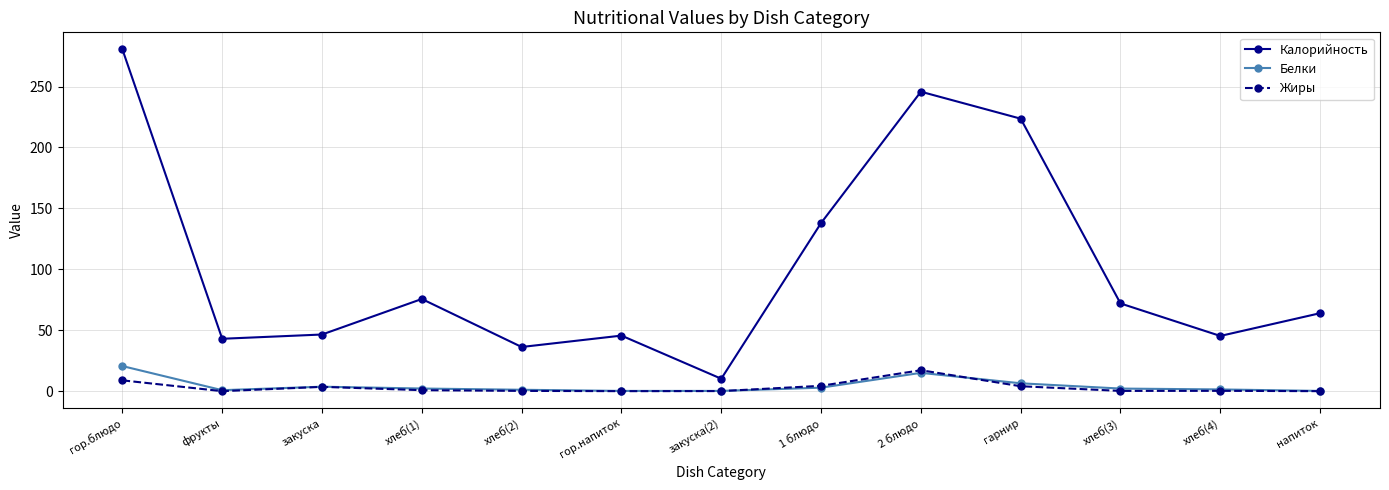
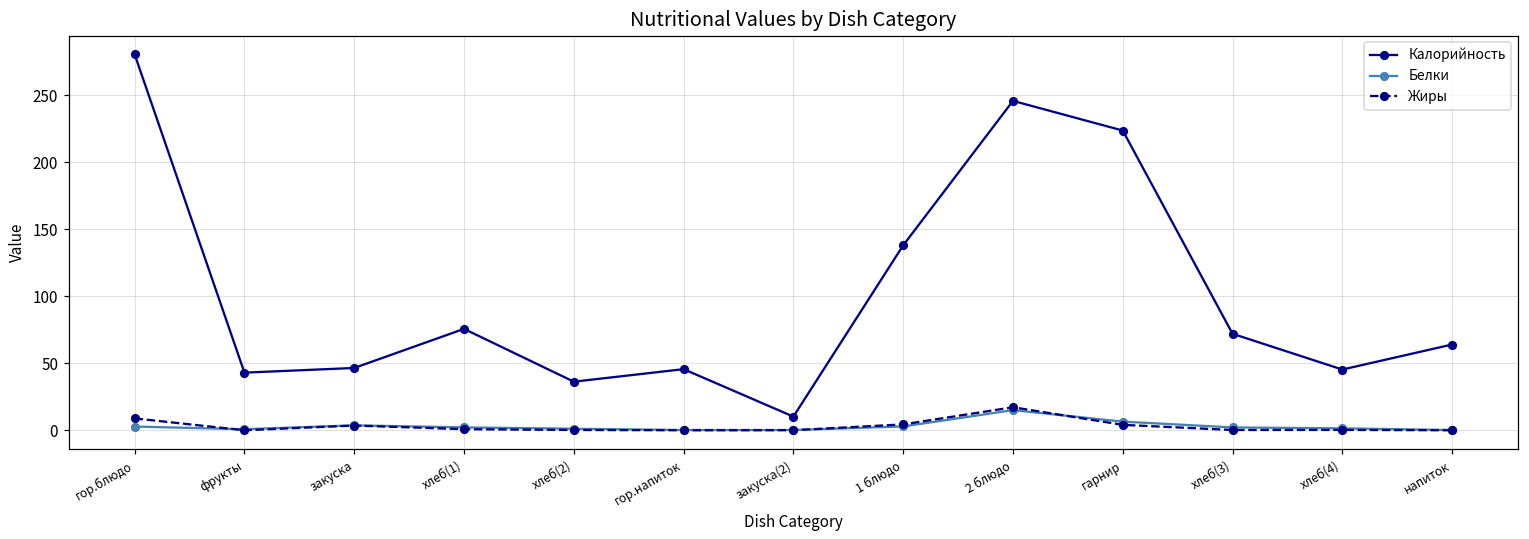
  {
    "Белки": {
-     "гор.блюдо": 21,
+     "гор.блюдо": 3,
      "2 блюдо": 15,
      "гарнир": 6
    }
  }
